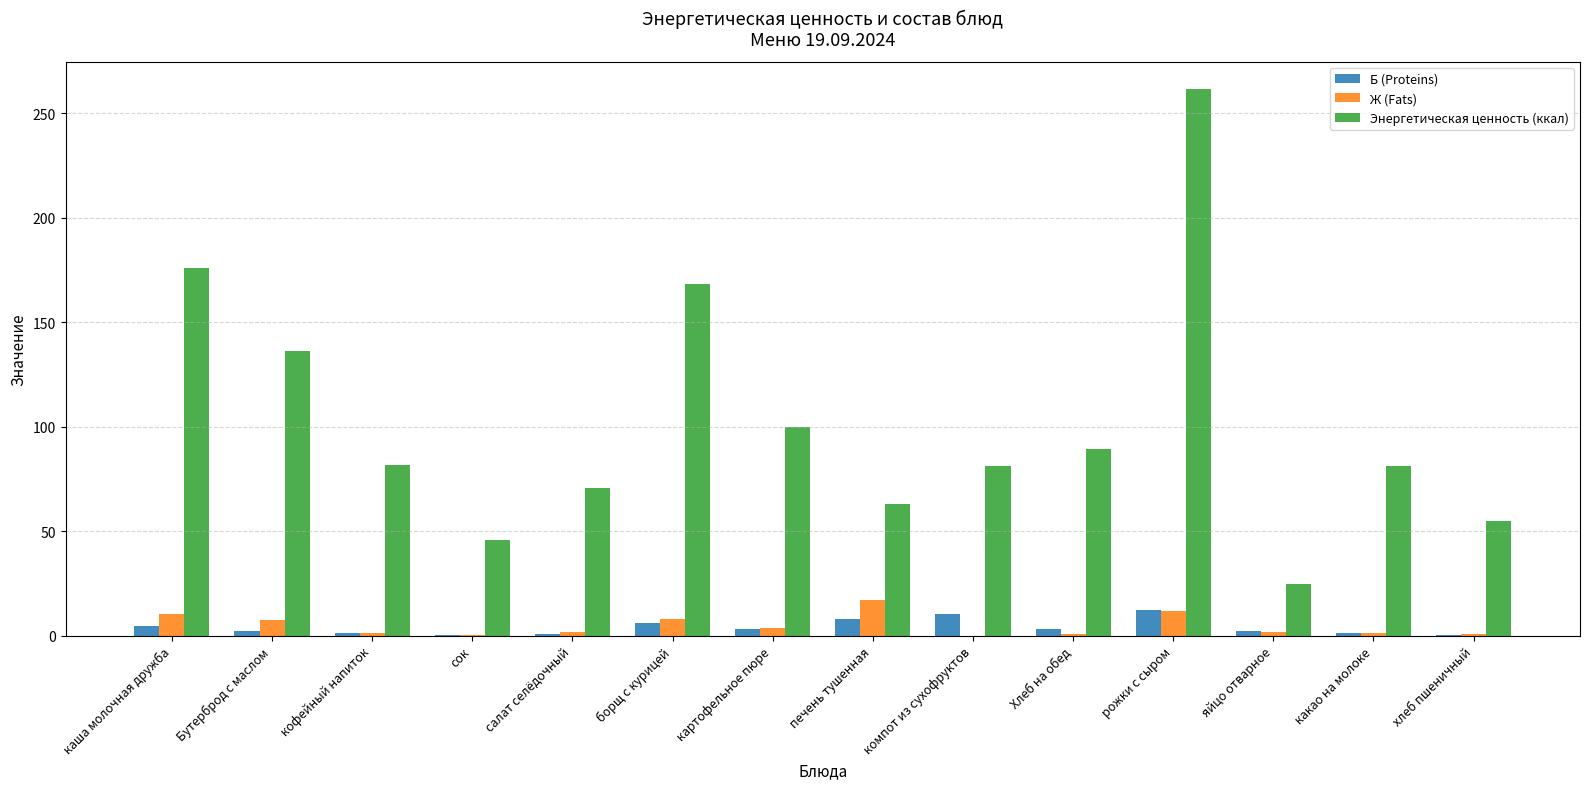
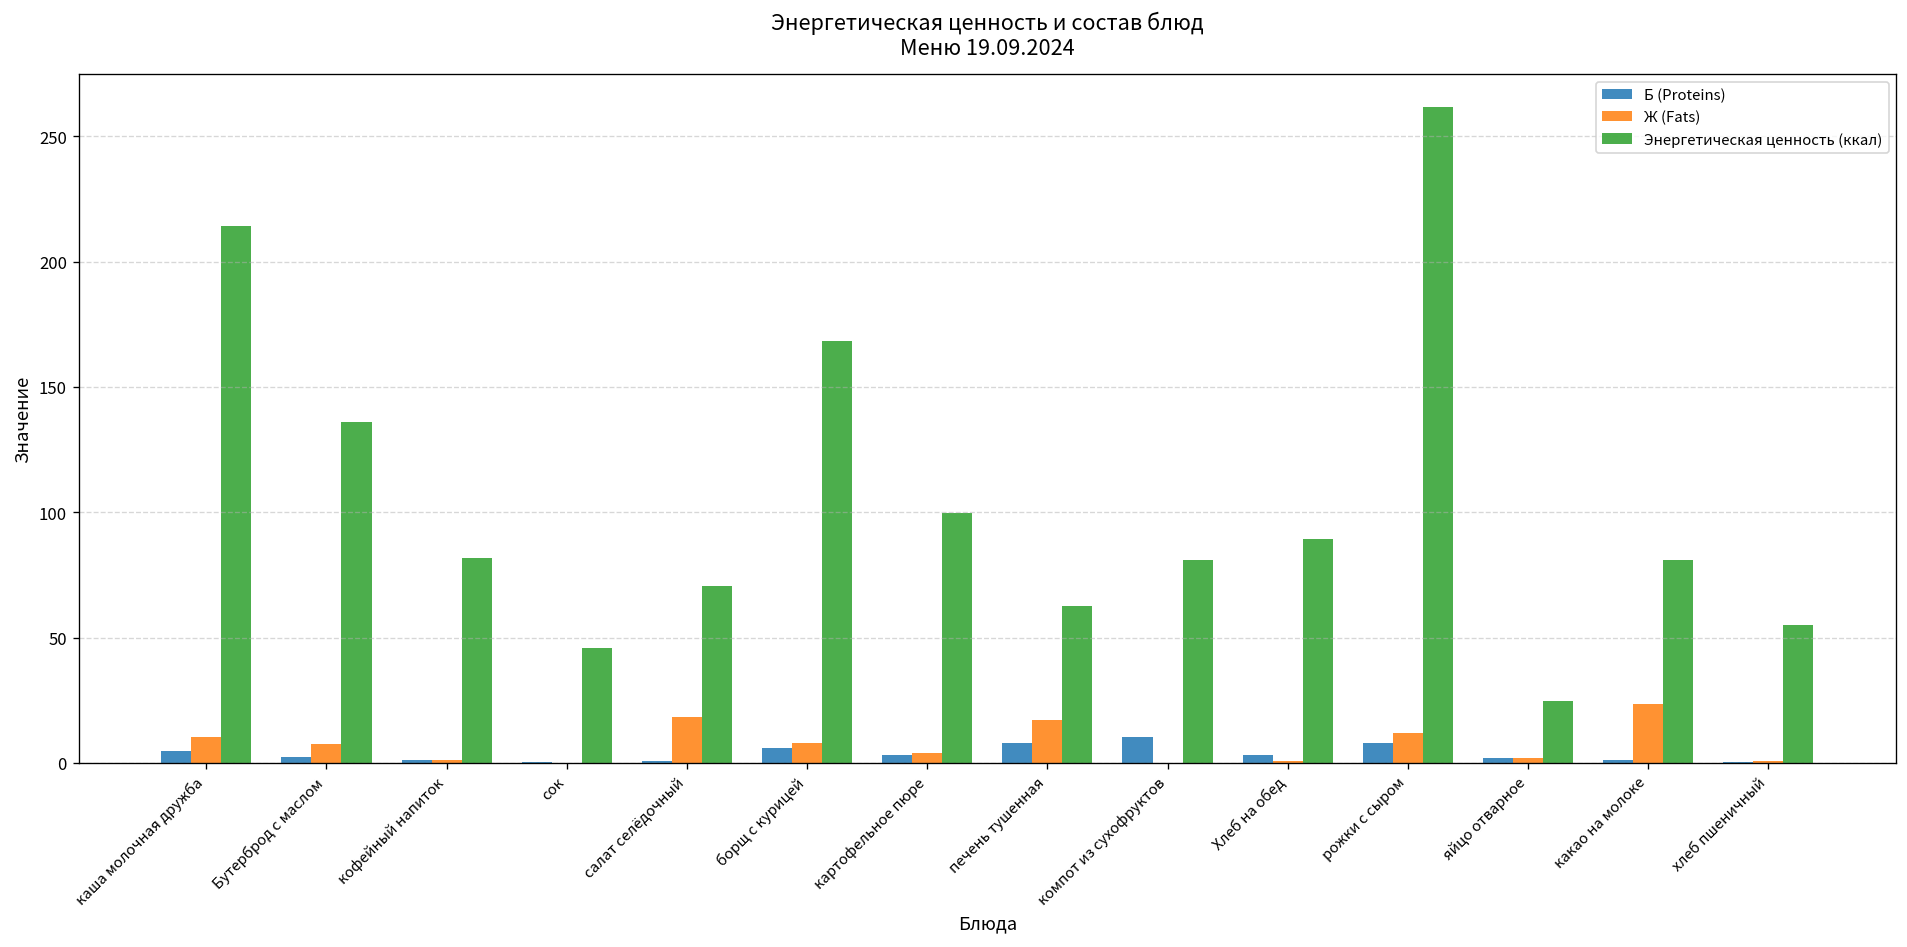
  {
    "Б (Proteins)": {
      "каша молочная дружба": 5,
      "Бутерброд с маслом": 2,
      "борщ с курицей": 6,
      "картофельное пюре": 3,
      "печень тушенная": 8,
      "компот из сухофруктов": 10,
      "Хлеб на обед": 3,
-     "рожки с сыром": 12,
+     "рожки с сыром": 8,
      "яйцо отварное": 2
    },
    "Ж (Fats)": {
      "каша молочная дружба": 10,
      "Бутерброд с маслом": 7,
-     "салат селёдочный": 2,
+     "салат селёдочный": 18,
      "борщ с курицей": 8,
      "картофельное пюре": 4,
      "печень тушенная": 17,
      "рожки с сыром": 12,
      "яйцо отварное": 2,
-     "какао на молоке": 1
+     "какао на молоке": 24
    },
    "Энергетическая ценность (ккал)": {
-     "каша молочная дружба": 176,
+     "каша молочная дружба": 214,
      "Бутерброд с маслом": 136,
      "кофейный напиток": 82,
      "сок": 46,
      "салат селёдочный": 71,
      "борщ с курицей": 168,
      "картофельное пюре": 100,
      "печень тушенная": 63,
      "компот из сухофруктов": 81,
      "Хлеб на обед": 90,
      "рожки с сыром": 262,
      "яйцо отварное": 25,
      "какао на молоке": 81,
      "хлеб пшеничный": 55
    }
  }
